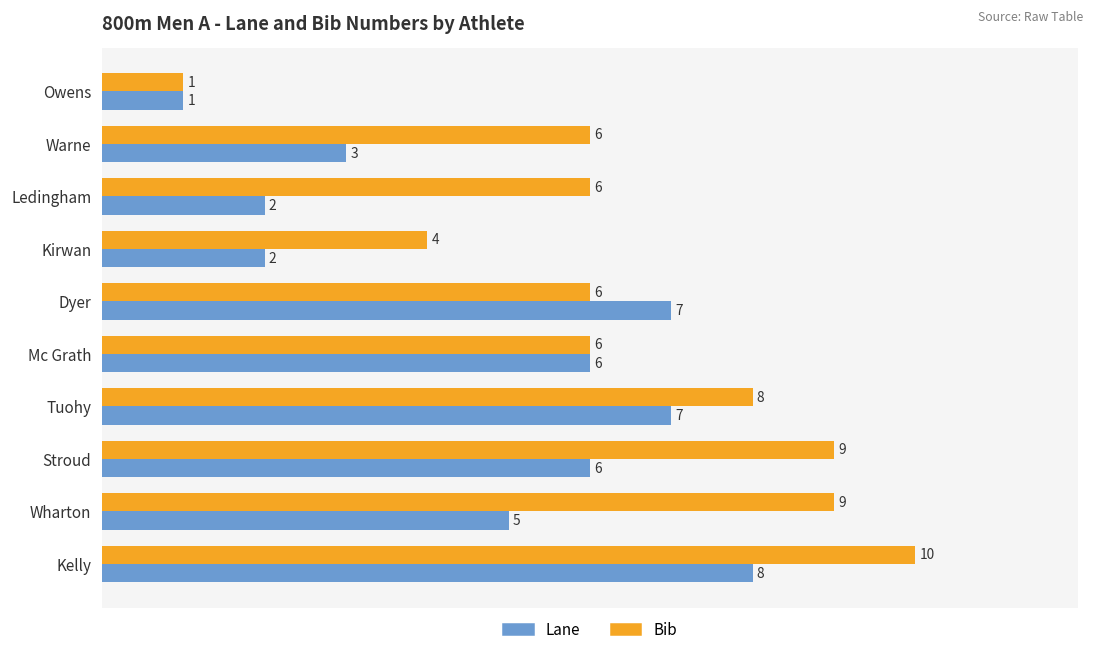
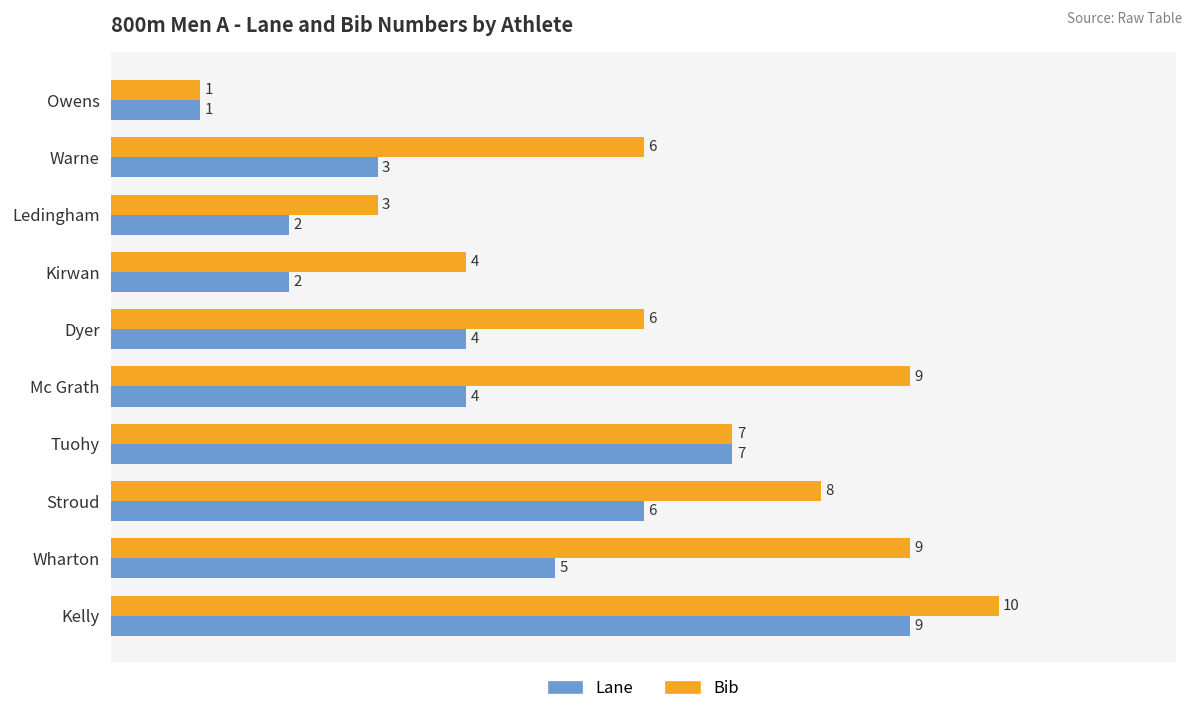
  {
    "Lane": {
      "Owens": 1,
      "Warne": 3,
      "Ledingham": 2,
      "Kirwan": 2,
-     "Dyer": 7,
-     "Mc Grath": 6,
+     "Dyer": 4,
+     "Mc Grath": 4,
      "Tuohy": 7,
      "Stroud": 6,
      "Wharton": 5,
-     "Kelly": 8
+     "Kelly": 9
    },
    "Bib": {
      "Owens": 1,
      "Warne": 6,
-     "Ledingham": 6,
+     "Ledingham": 3,
      "Kirwan": 4,
      "Dyer": 6,
-     "Mc Grath": 6,
-     "Tuohy": 8,
-     "Stroud": 9,
+     "Mc Grath": 9,
+     "Tuohy": 7,
+     "Stroud": 8,
      "Wharton": 9,
      "Kelly": 10
    }
  }
